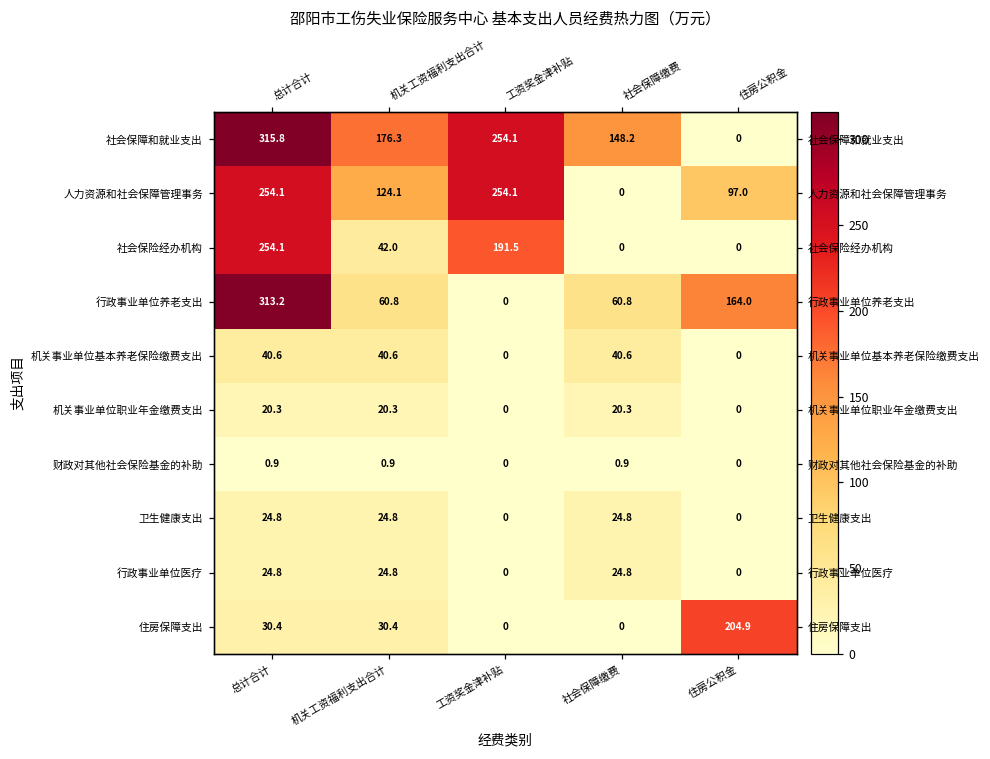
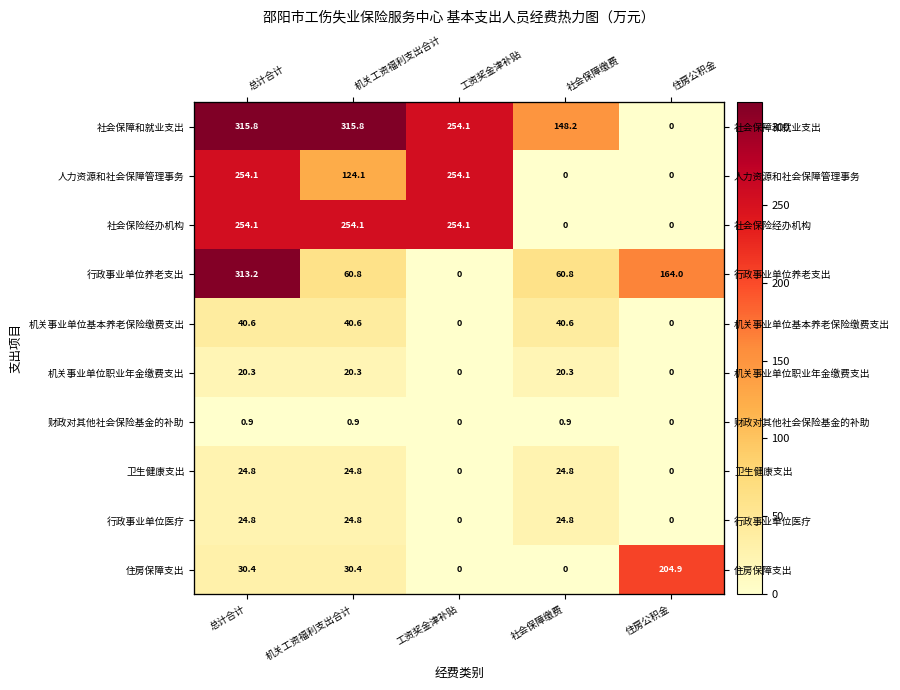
  {
    "社会保障和就业支出": {
      "总计合计": 315.8,
-     "机关工资福利支出合计": 176.3,
+     "机关工资福利支出合计": 315.8,
      "工资奖金津补贴": 254.1,
      "社会保障缴费": 148.2,
      "住房公积金": 0
    },
    "人力资源和社会保障管理事务": {
      "总计合计": 254.1,
      "机关工资福利支出合计": 124.1,
      "工资奖金津补贴": 254.1,
      "社会保障缴费": 0,
-     "住房公积金": 97.0
+     "住房公积金": 0
    },
    "社会保险经办机构": {
      "总计合计": 254.1,
-     "机关工资福利支出合计": 42.0,
-     "工资奖金津补贴": 191.5,
+     "机关工资福利支出合计": 254.1,
+     "工资奖金津补贴": 254.1,
      "社会保障缴费": 0,
      "住房公积金": 0
    },
    "行政事业单位养老支出": {
      "总计合计": 313.2,
      "机关工资福利支出合计": 60.8,
      "工资奖金津补贴": 0,
      "社会保障缴费": 60.8,
      "住房公积金": 164.0
    },
    "机关事业单位基本养老保险缴费支出": {
      "总计合计": 40.6,
      "机关工资福利支出合计": 40.6,
      "工资奖金津补贴": 0,
      "社会保障缴费": 40.6,
      "住房公积金": 0
    },
    "机关事业单位职业年金缴费支出": {
      "总计合计": 20.3,
      "机关工资福利支出合计": 20.3,
      "工资奖金津补贴": 0,
      "社会保障缴费": 20.3,
      "住房公积金": 0
    },
    "财政对其他社会保险基金的补助": {
      "总计合计": 0.9,
      "机关工资福利支出合计": 0.9,
      "工资奖金津补贴": 0,
      "社会保障缴费": 0.9,
      "住房公积金": 0
    },
    "卫生健康支出": {
      "总计合计": 24.8,
      "机关工资福利支出合计": 24.8,
      "工资奖金津补贴": 0,
      "社会保障缴费": 24.8,
      "住房公积金": 0
    },
    "行政事业单位医疗": {
      "总计合计": 24.8,
      "机关工资福利支出合计": 24.8,
      "工资奖金津补贴": 0,
      "社会保障缴费": 24.8,
      "住房公积金": 0
    },
    "住房保障支出": {
      "总计合计": 30.4,
      "机关工资福利支出合计": 30.4,
      "工资奖金津补贴": 0,
      "社会保障缴费": 0,
      "住房公积金": 204.9
    }
  }
